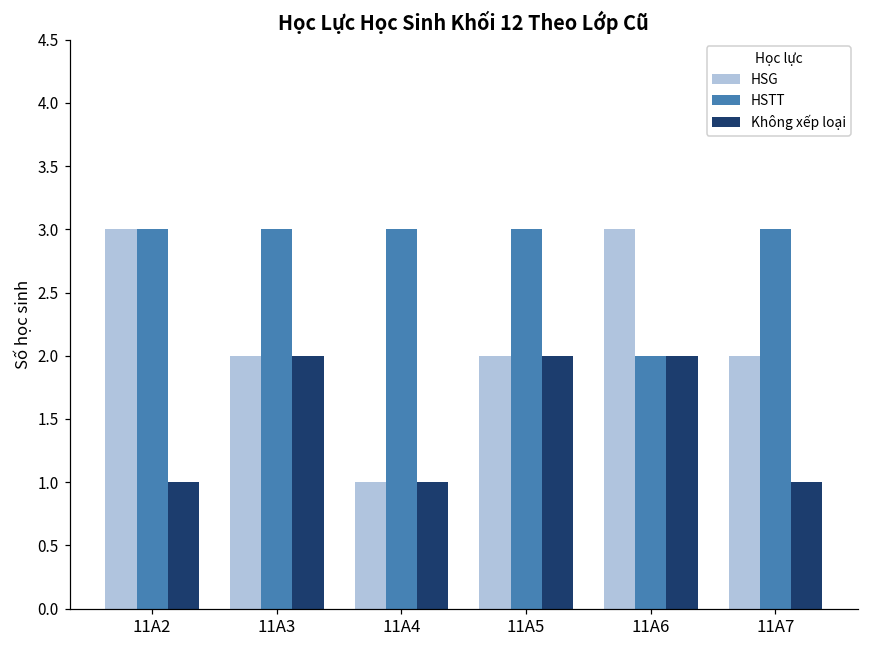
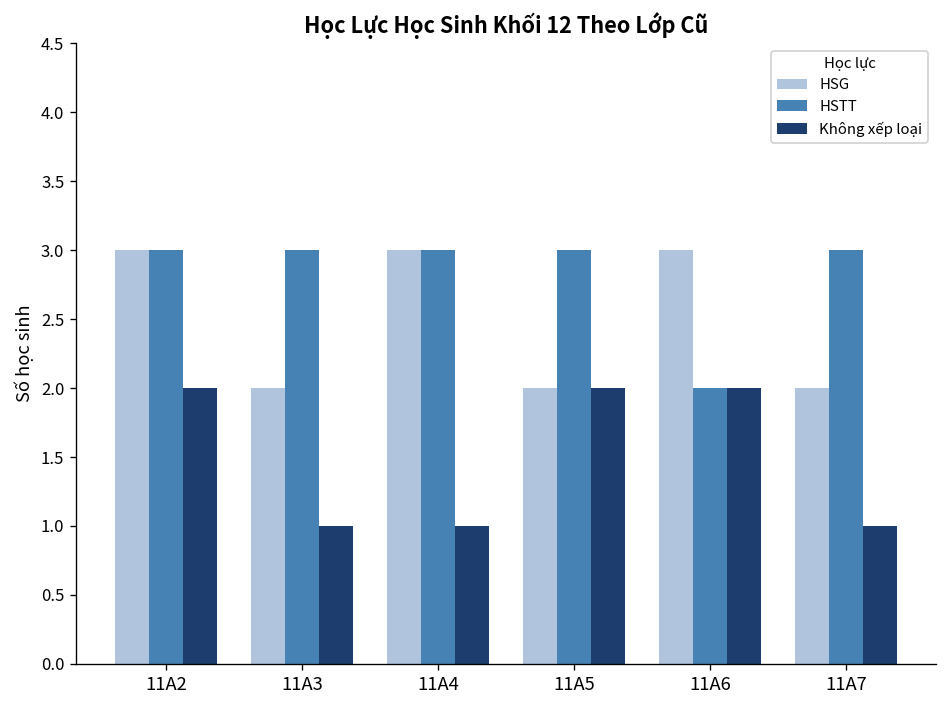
  {
    "HSG": {
      "11A2": 3,
      "11A3": 2,
-     "11A4": 1,
+     "11A4": 3,
      "11A5": 2,
      "11A6": 3,
      "11A7": 2
    },
    "HSTT": {
      "11A2": 3,
      "11A3": 3,
      "11A4": 3,
      "11A5": 3,
      "11A6": 2,
      "11A7": 3
    },
    "Không xếp loại": {
-     "11A2": 1,
-     "11A3": 2,
+     "11A2": 2,
+     "11A3": 1,
      "11A4": 1,
      "11A5": 2,
      "11A6": 2,
      "11A7": 1
    }
  }
